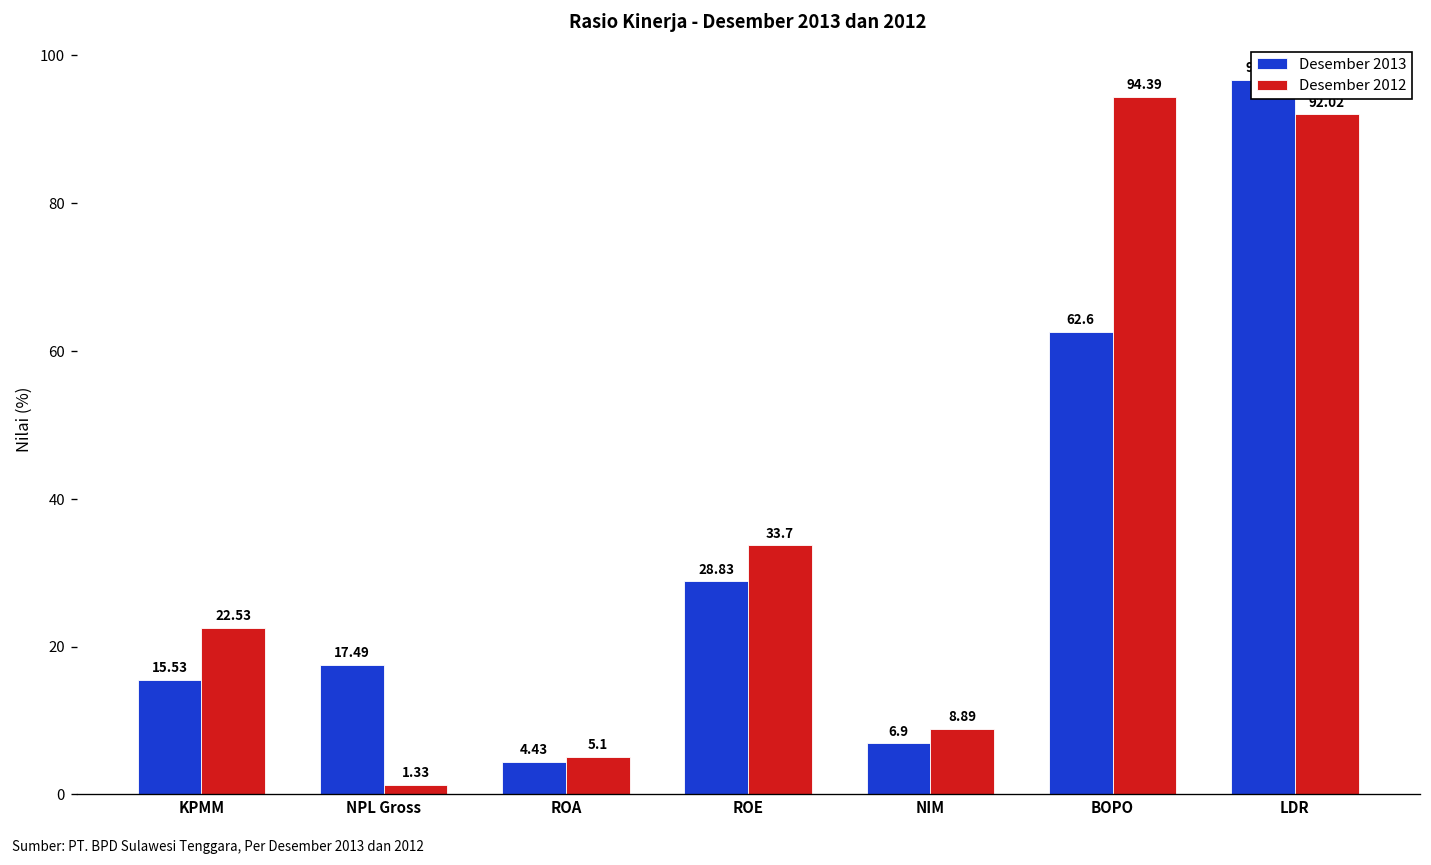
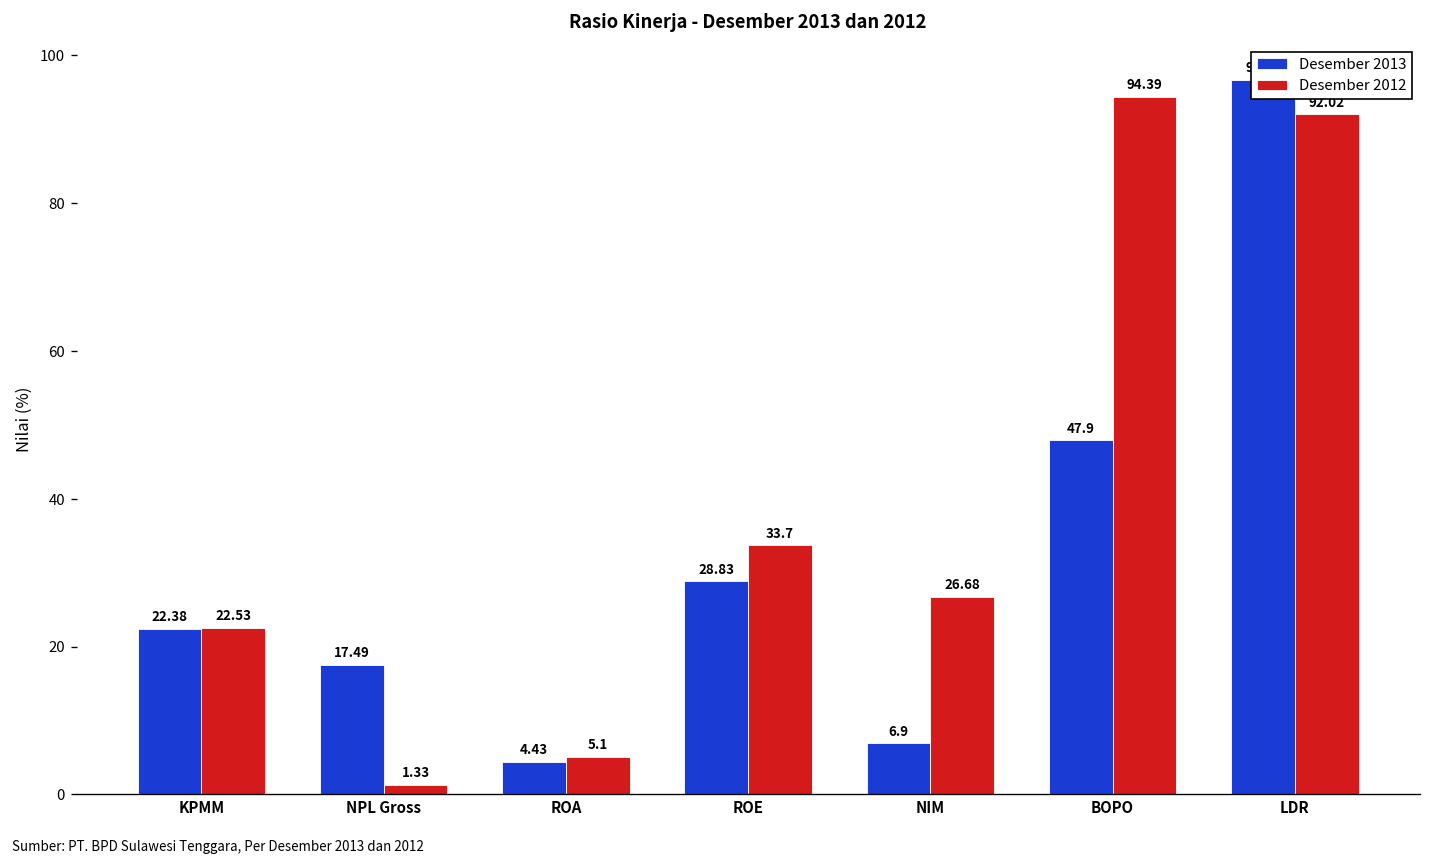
  {
    "Desember 2013": {
-     "KPMM": 15.53,
+     "KPMM": 22.38,
      "NPL Gross": 17.49,
      "ROA": 4.43,
      "ROE": 28.83,
      "NIM": 6.9,
-     "BOPO": 62.6
+     "BOPO": 47.9
    },
    "Desember 2012": {
      "KPMM": 22.53,
      "NPL Gross": 1.33,
      "ROA": 5.1,
      "ROE": 33.7,
-     "NIM": 8.89,
+     "NIM": 26.68,
      "BOPO": 94.39
    }
  }
